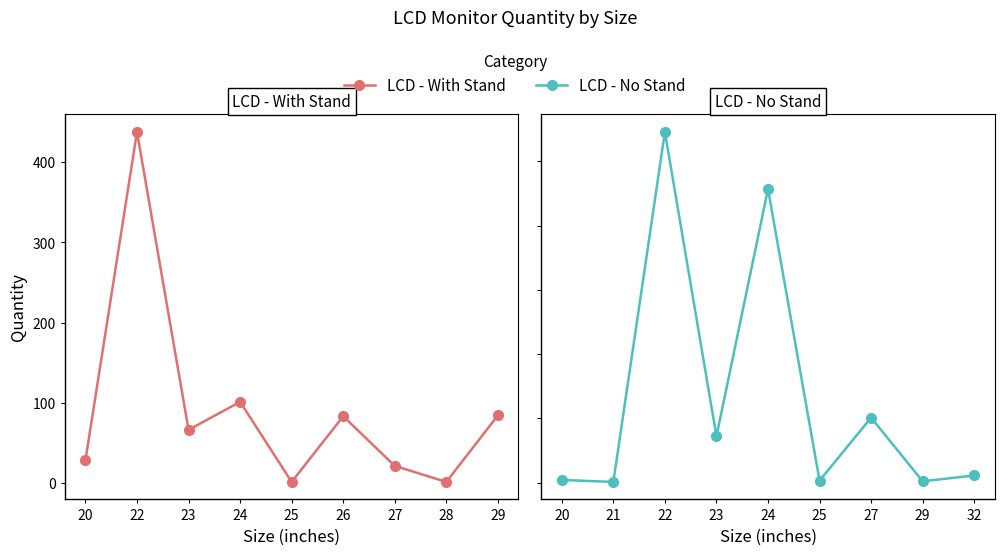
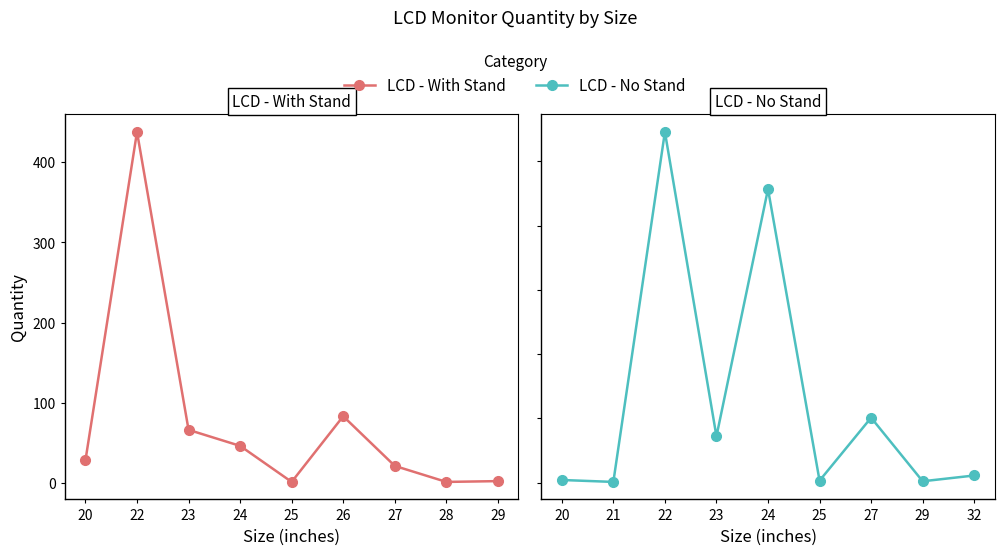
  {
    "LCD - With Stand": {
      "20": 30,
      "22": 440,
      "23": 70,
-     "24": 100,
+     "24": 50,
      "25": 0,
      "26": 80,
      "27": 20,
      "28": 0,
-     "29": 80
+     "29": 0
    }
  }
